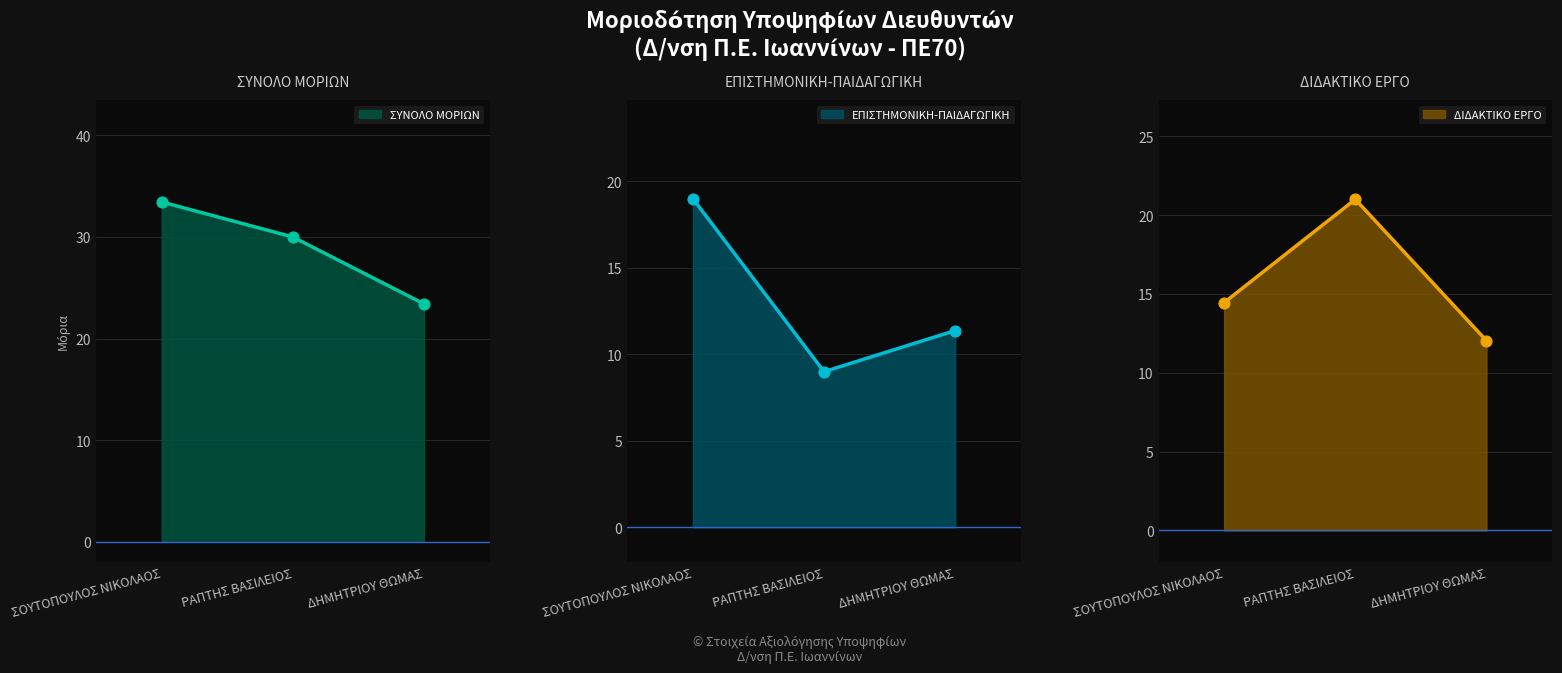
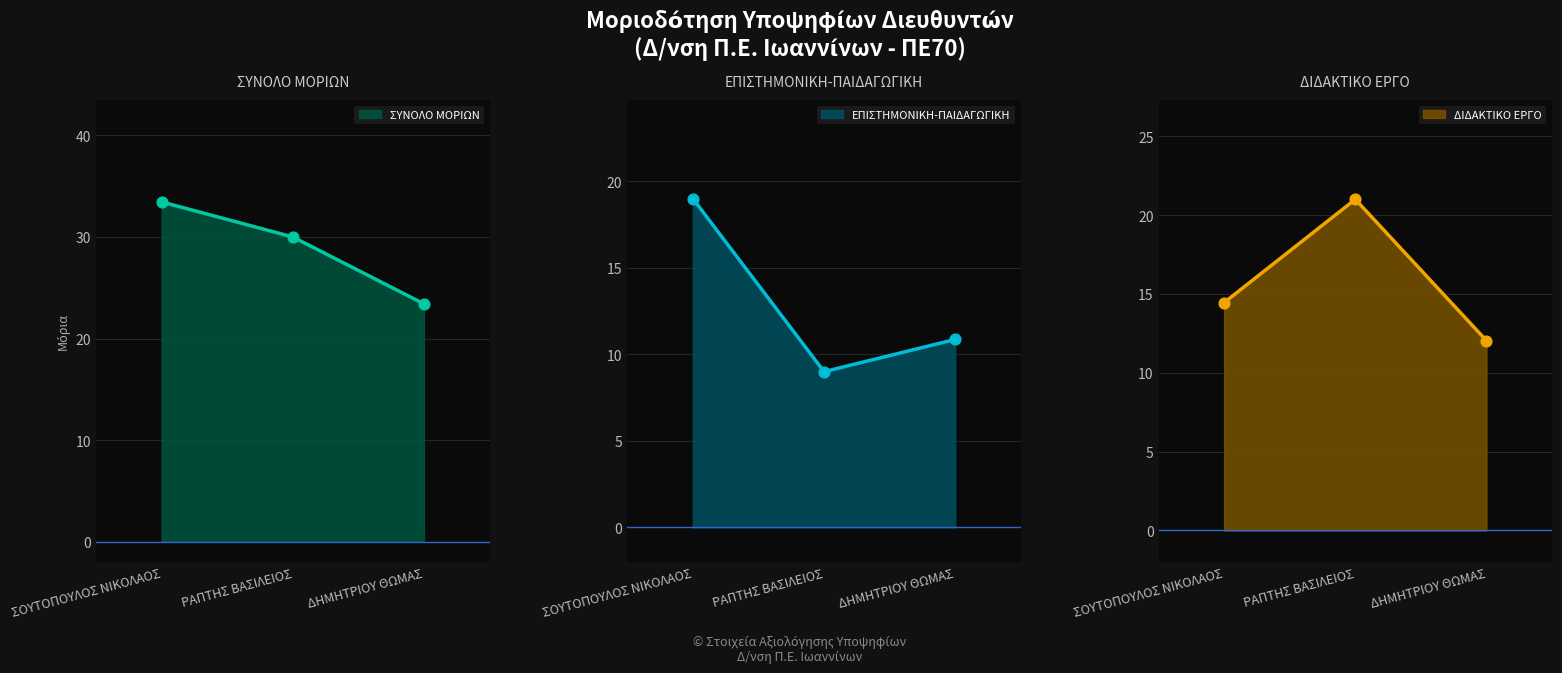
  {
    "ΣΥΝΟΛΟ ΜΟΡΙΩΝ": {
      "ΣΟΥΤΟΠΟΥΛΟΣ ΝΙΚΟΛΑΟΣ": 33.5,
      "ΡΑΠΤΗΣ ΒΑΣΙΛΕΙΟΣ": 30.0,
      "ΔΗΜΗΤΡΙΟΥ ΘΩΜΑΣ": 23.4
    },
    "ΕΠΙΣΤΗΜΟΝΙΚΗ-ΠΑΙΔΑΓΩΓΙΚΗ": {
      "ΣΟΥΤΟΠΟΥΛΟΣ ΝΙΚΟΛΑΟΣ": 19.0,
      "ΡΑΠΤΗΣ ΒΑΣΙΛΕΙΟΣ": 9.0,
-     "ΔΗΜΗΤΡΙΟΥ ΘΩΜΑΣ": 11.4
+     "ΔΗΜΗΤΡΙΟΥ ΘΩΜΑΣ": 10.9
    },
    "ΔΙΔΑΚΤΙΚΟ ΕΡΓΟ": {
      "ΣΟΥΤΟΠΟΥΛΟΣ ΝΙΚΟΛΑΟΣ": 14.5,
      "ΡΑΠΤΗΣ ΒΑΣΙΛΕΙΟΣ": 21.0,
      "ΔΗΜΗΤΡΙΟΥ ΘΩΜΑΣ": 12.0
    }
  }
